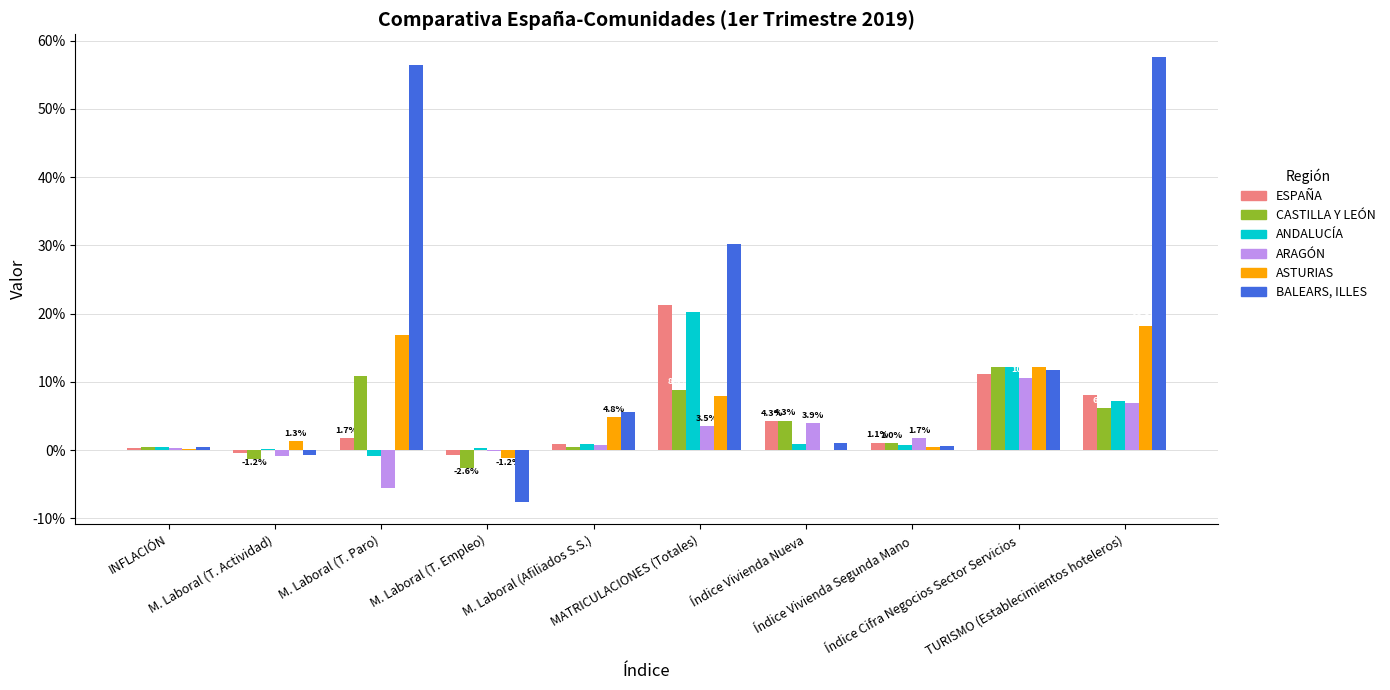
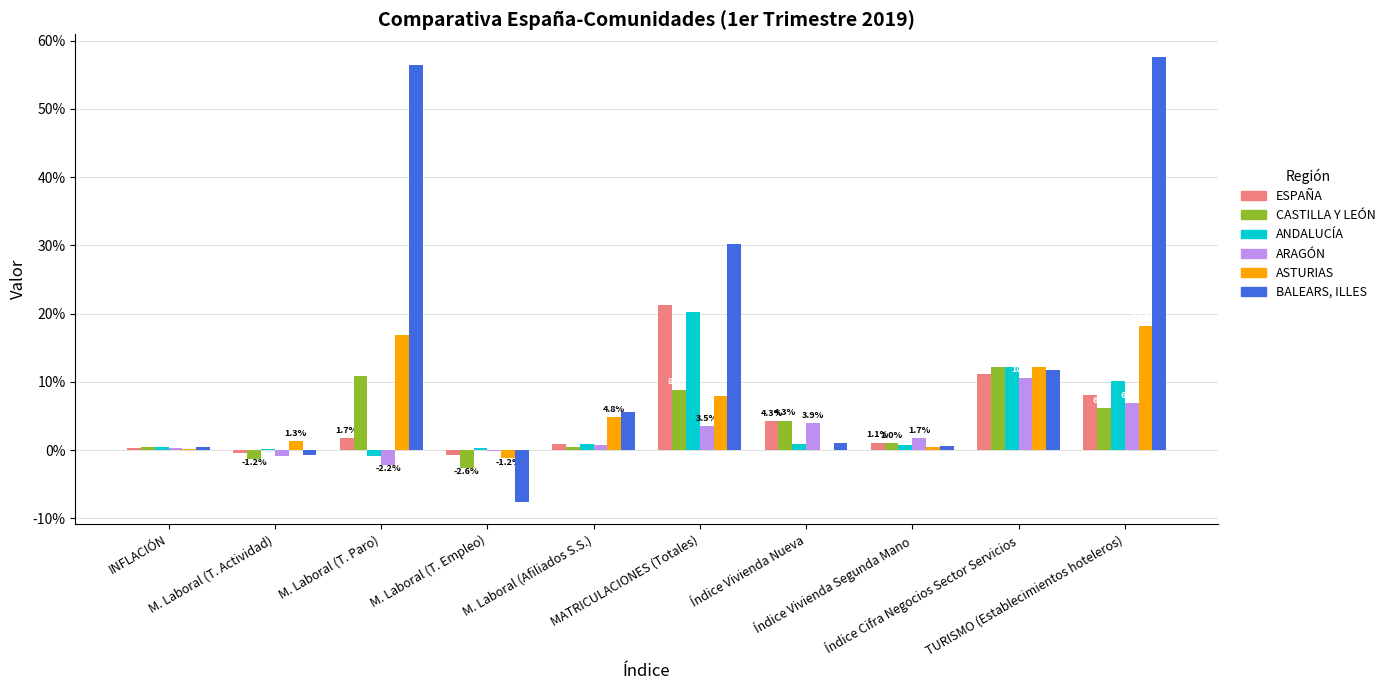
  {
    "ESPAÑA": {
      "M. Laboral (T. Paro)": "1.7%"
    },
    "CASTILLA Y LEÓN": {
      "M. Laboral (T. Actividad)": "-1.2%",
      "M. Laboral (T. Empleo)": "-2.6%"
    },
    "ANDALUCÍA": {
      "INFLACIÓN": "0%",
      "M. Laboral (T. Paro)": "-1%",
      "M. Laboral (Afiliados S.S.)": "1%",
      "MATRICULACIONES (Totales)": "20%",
      "Índice Vivienda Nueva": "1%",
      "Índice Vivienda Segunda Mano": "1%",
      "Índice Cifra Negocios Sector Servicios": "12%",
-     "TURISMO (Establecimientos hoteleros)": "7%"
+     "TURISMO (Establecimientos hoteleros)": "10%"
    },
    "ARAGÓN": {
      "M. Laboral (T. Actividad)": "-1%",
-     "M. Laboral (T. Paro)": "-5%",
+     "M. Laboral (T. Paro)": "-2%",
      "M. Laboral (Afiliados S.S.)": "1%",
      "Índice Cifra Negocios Sector Servicios": "11%",
      "TURISMO (Establecimientos hoteleros)": "7%"
    },
    "ASTURIAS": {
      "M. Laboral (T. Actividad)": "1.3%",
      "M. Laboral (T. Empleo)": "-1.2%",
      "M. Laboral (Afiliados S.S.)": "4.8%"
    },
    "BALEARS, ILLES": {
      "INFLACIÓN": "1%",
      "M. Laboral (T. Actividad)": "-1%",
      "M. Laboral (T. Paro)": "56%",
      "M. Laboral (T. Empleo)": "-8%",
      "MATRICULACIONES (Totales)": "30%",
      "Índice Vivienda Nueva": "1%",
      "Índice Vivienda Segunda Mano": "1%",
      "Índice Cifra Negocios Sector Servicios": "12%",
      "TURISMO (Establecimientos hoteleros)": "58%"
    }
  }
